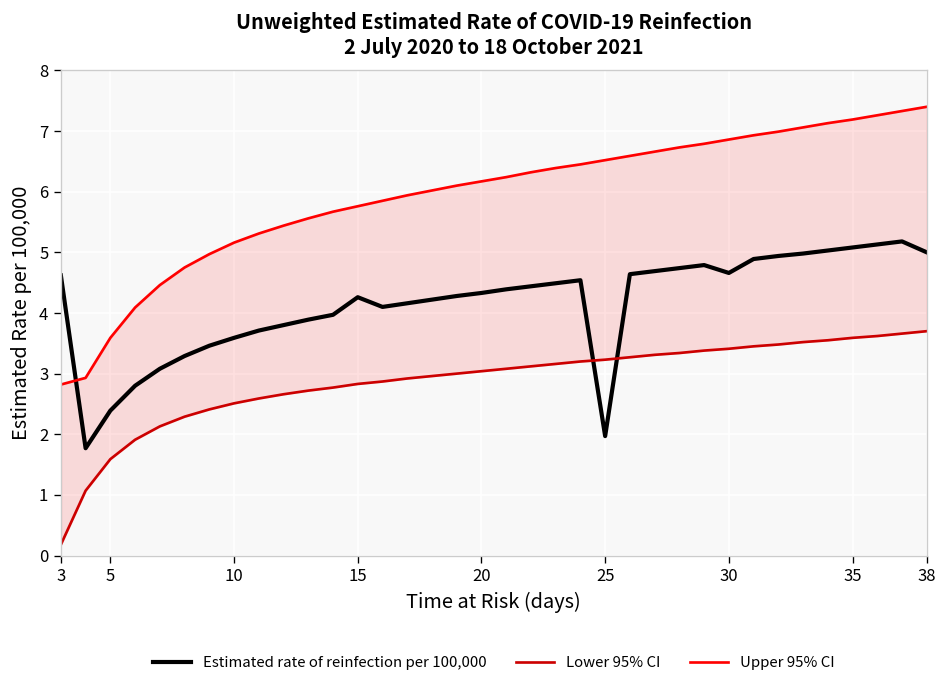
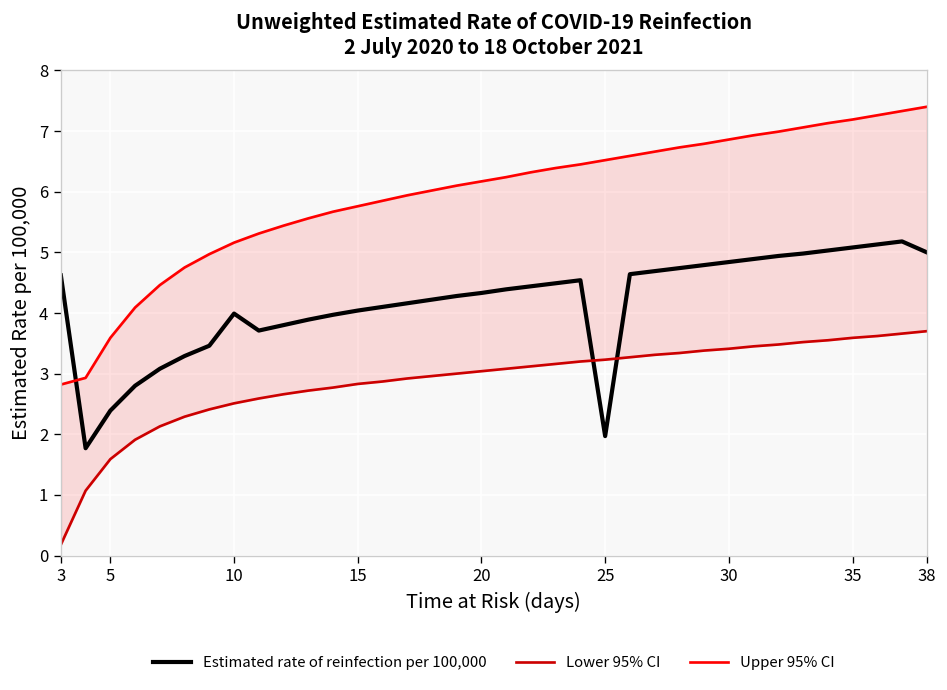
  {
    "Estimated rate of reinfection per 100,000": {
      "3": 4.6,
      "5": 2.4,
-     "10": 3.6,
-     "15": 4.3,
+     "10": 4.0,
+     "15": 4.0,
      "20": 4.3,
      "25": 2.0,
-     "30": 4.7,
+     "30": 4.8,
      "35": 5.1,
      "38": 5.0
    }
  }
